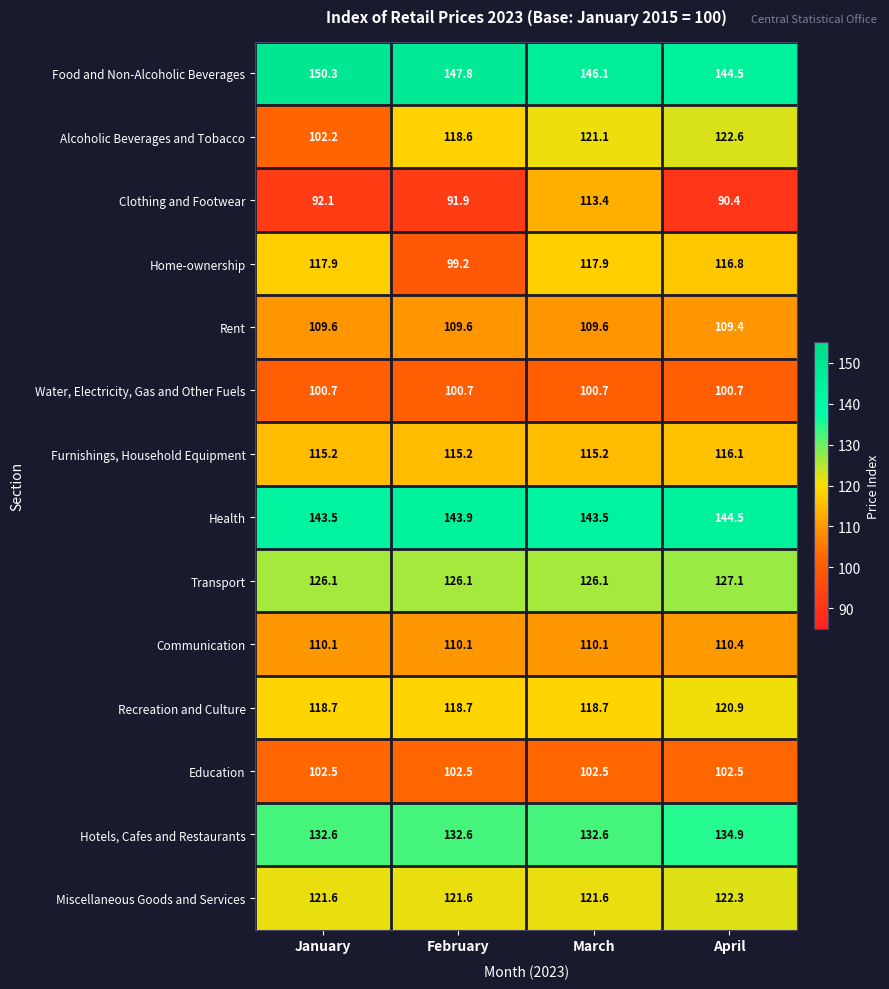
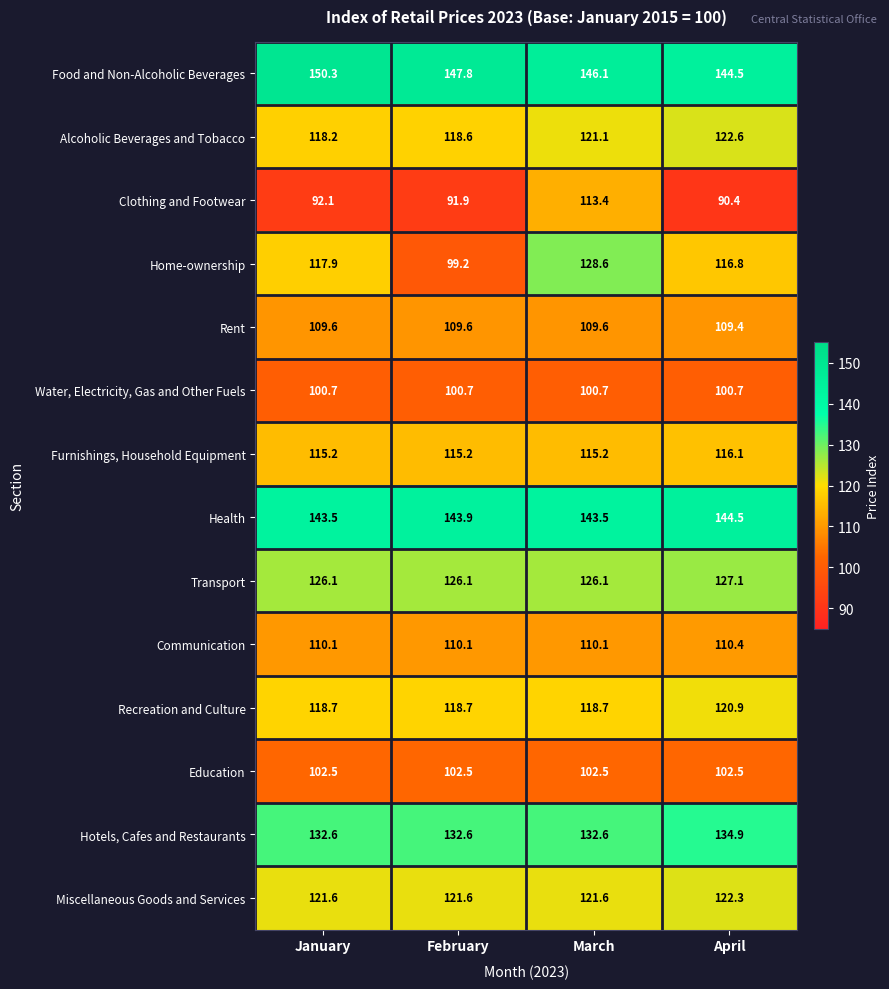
  {
    "Food and Non-Alcoholic Beverages": {
      "January": 150.3,
      "February": 147.8,
      "March": 146.1,
      "April": 144.5
    },
    "Alcoholic Beverages and Tobacco": {
-     "January": 102.2,
+     "January": 118.2,
      "February": 118.6,
      "March": 121.1,
      "April": 122.6
    },
    "Clothing and Footwear": {
      "January": 92.1,
      "February": 91.9,
      "March": 113.4,
      "April": 90.4
    },
    "Home-ownership": {
      "January": 117.9,
      "February": 99.2,
-     "March": 117.9,
+     "March": 128.6,
      "April": 116.8
    },
    "Rent": {
      "January": 109.6,
      "February": 109.6,
      "March": 109.6,
      "April": 109.4
    },
    "Water, Electricity, Gas and Other Fuels": {
      "January": 100.7,
      "February": 100.7,
      "March": 100.7,
      "April": 100.7
    },
    "Furnishings, Household Equipment": {
      "January": 115.2,
      "February": 115.2,
      "March": 115.2,
      "April": 116.1
    },
    "Health": {
      "January": 143.5,
      "February": 143.9,
      "March": 143.5,
      "April": 144.5
    },
    "Transport": {
      "January": 126.1,
      "February": 126.1,
      "March": 126.1,
      "April": 127.1
    },
    "Communication": {
      "January": 110.1,
      "February": 110.1,
      "March": 110.1,
      "April": 110.4
    },
    "Recreation and Culture": {
      "January": 118.7,
      "February": 118.7,
      "March": 118.7,
      "April": 120.9
    },
    "Education": {
      "January": 102.5,
      "February": 102.5,
      "March": 102.5,
      "April": 102.5
    },
    "Hotels, Cafes and Restaurants": {
      "January": 132.6,
      "February": 132.6,
      "March": 132.6,
      "April": 134.9
    },
    "Miscellaneous Goods and Services": {
      "January": 121.6,
      "February": 121.6,
      "March": 121.6,
      "April": 122.3
    }
  }
